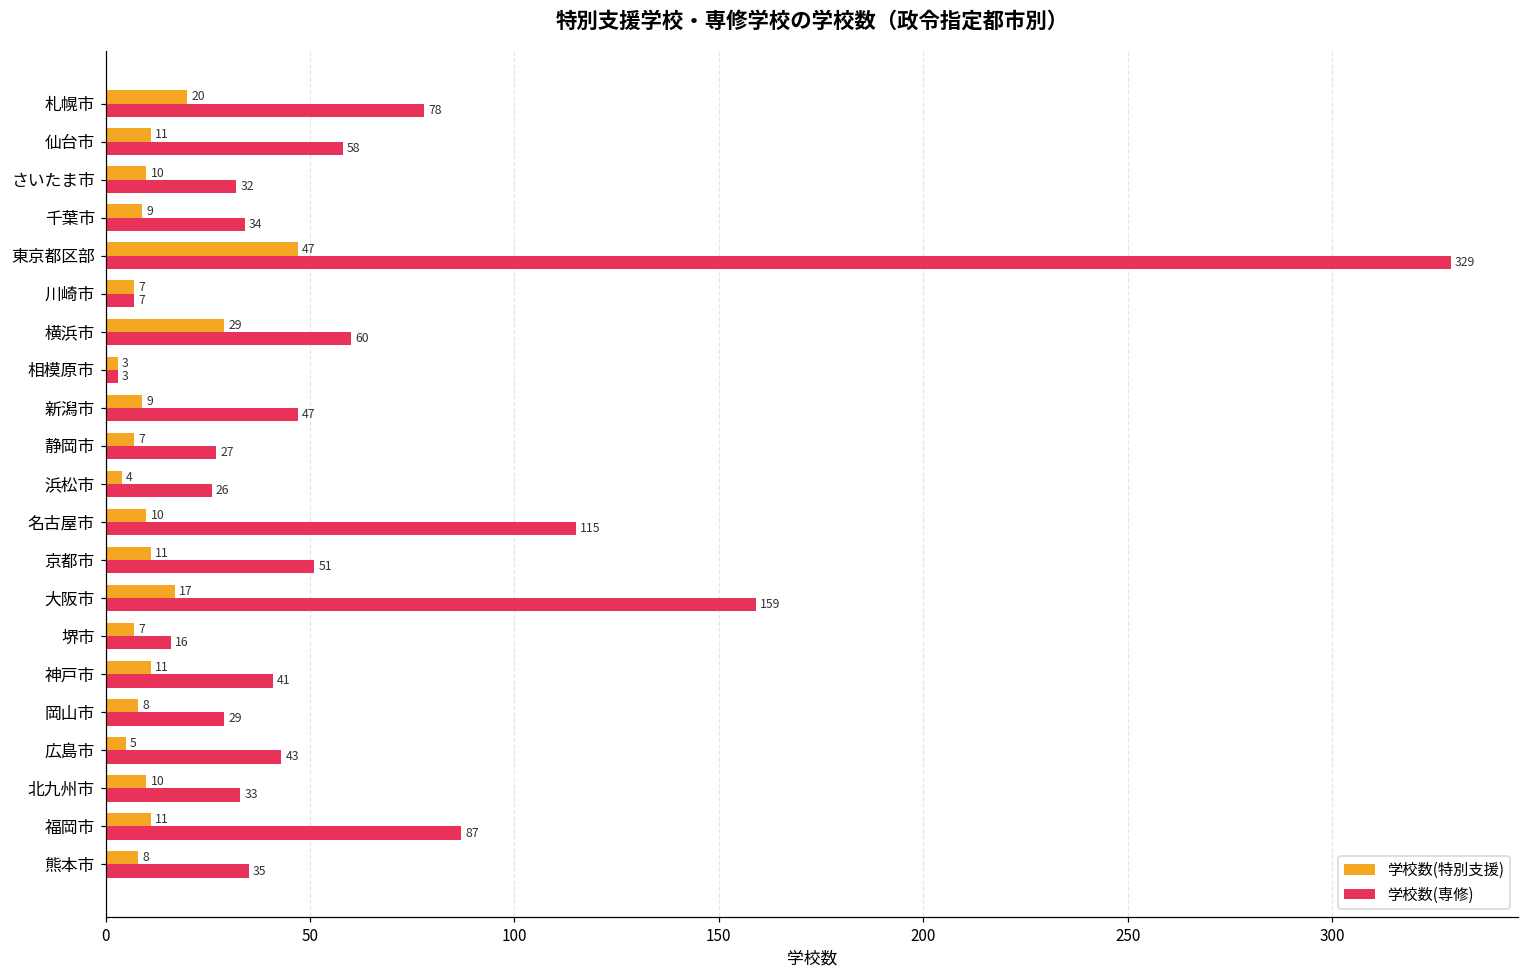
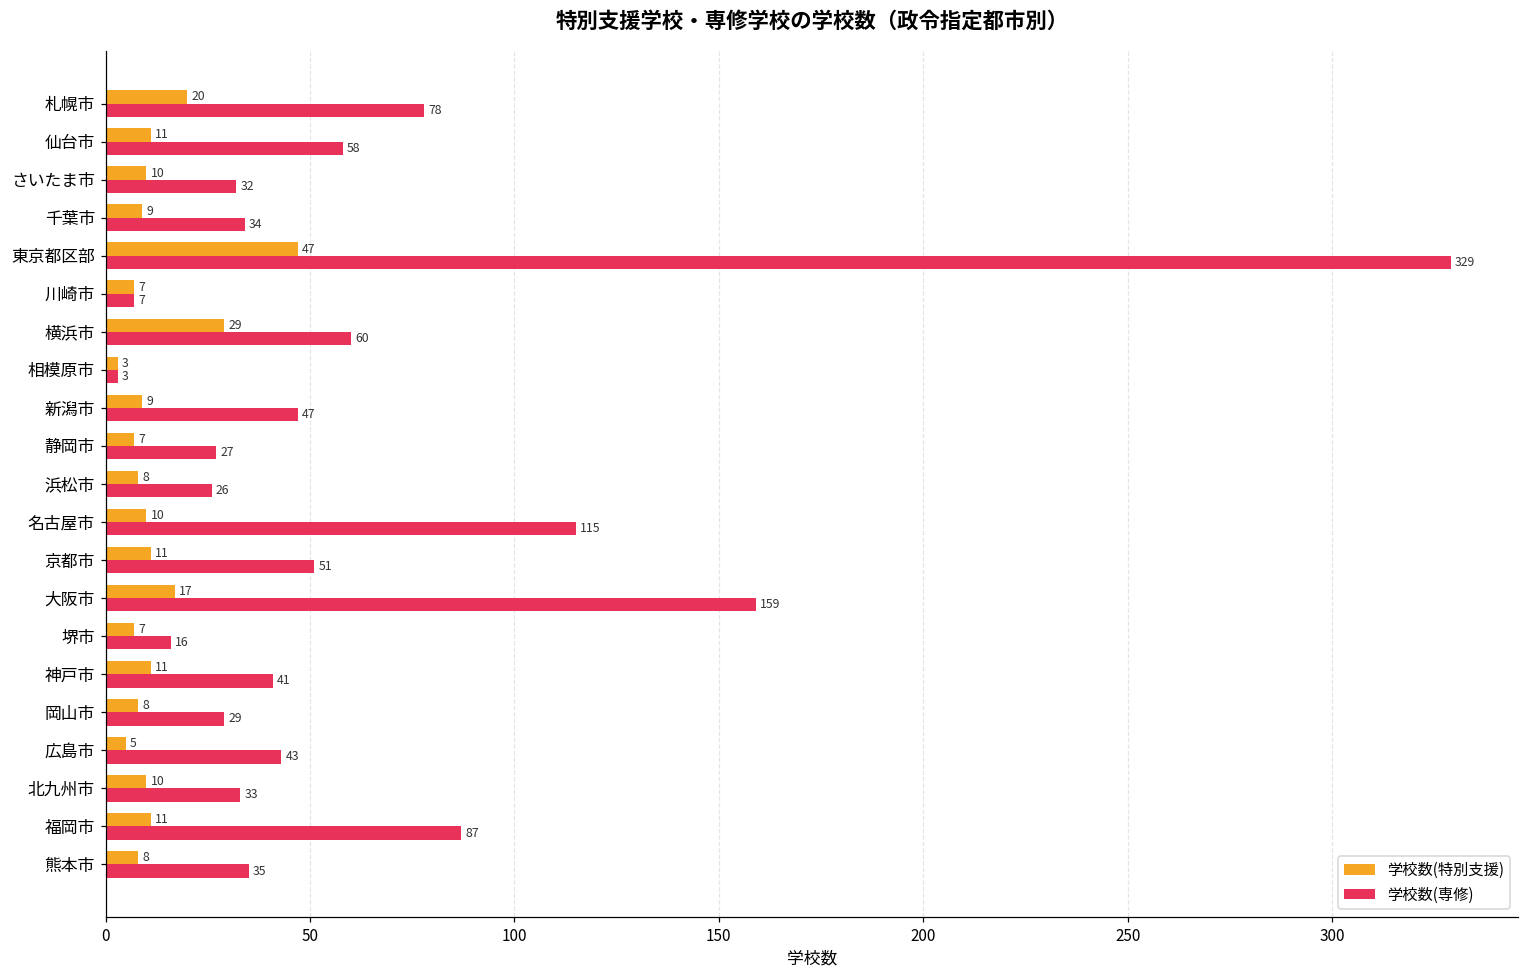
  {
    "学校数(特別支援)": {
      "札幌市": 20,
      "仙台市": 11,
      "さいたま市": 10,
      "千葉市": 9,
      "東京都区部": 47,
      "川崎市": 7,
      "横浜市": 29,
      "相模原市": 3,
      "新潟市": 9,
      "静岡市": 7,
-     "浜松市": 4,
+     "浜松市": 8,
      "名古屋市": 10,
      "京都市": 11,
      "大阪市": 17,
      "堺市": 7,
      "神戸市": 11,
      "岡山市": 8,
      "広島市": 5,
      "北九州市": 10,
      "福岡市": 11,
      "熊本市": 8
    },
    "学校数(専修)": {
      "札幌市": 78,
      "仙台市": 58,
      "さいたま市": 32,
      "千葉市": 34,
      "東京都区部": 329,
      "川崎市": 7,
      "横浜市": 60,
      "相模原市": 3,
      "新潟市": 47,
      "静岡市": 27,
      "浜松市": 26,
      "名古屋市": 115,
      "京都市": 51,
      "大阪市": 159,
      "堺市": 16,
      "神戸市": 41,
      "岡山市": 29,
      "広島市": 43,
      "北九州市": 33,
      "福岡市": 87,
      "熊本市": 35
    }
  }
